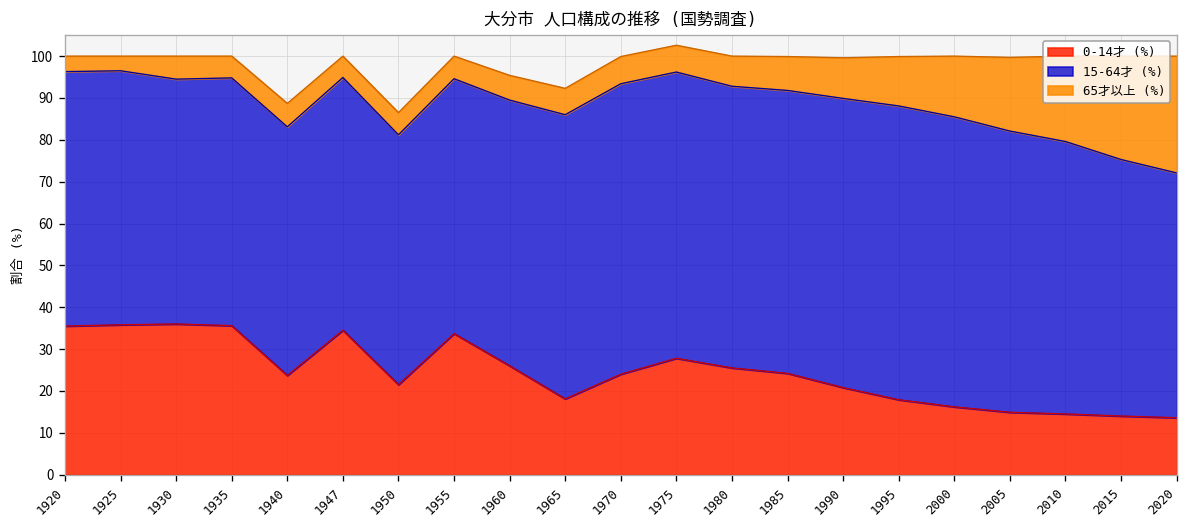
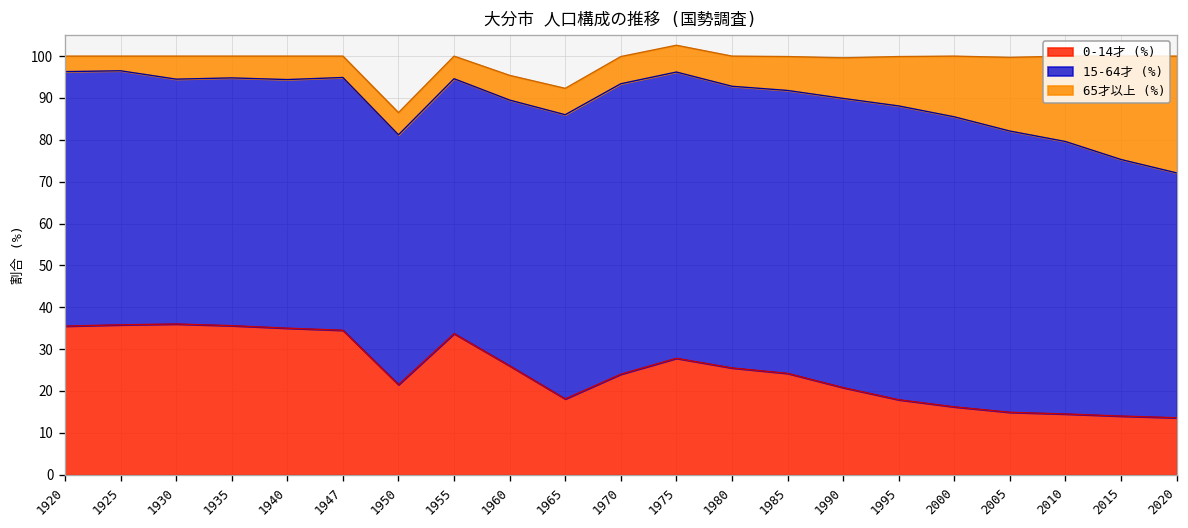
  {
    "0-14才 (%)": {
      "1920": 36,
      "1925": 36,
      "1930": 36,
      "1935": 36,
-     "1940": 24,
+     "1940": 35,
      "1947": 35,
      "1950": 22,
      "1955": 34,
      "1960": 26,
      "1965": 18,
      "1970": 24,
      "1975": 28,
      "1980": 26,
      "1985": 24,
      "1990": 21,
      "1995": 18,
      "2000": 16,
      "2005": 15,
      "2010": 15,
      "2015": 14,
      "2020": 14
    },
    "15-64才 (%)": {
      "1920": 61,
      "1925": 61,
      "1930": 59,
      "1935": 59,
      "1940": 59,
      "1947": 60,
      "1950": 60,
      "1955": 61,
      "1960": 64,
      "1965": 68,
      "1970": 69,
      "1975": 68,
      "1980": 67,
      "1985": 68,
      "1990": 69,
      "1995": 70,
      "2000": 69,
      "2005": 67,
      "2010": 65,
      "2015": 61,
      "2020": 58
    },
    "65才以上 (%)": {
      "1920": 4,
      "1925": 4,
      "1930": 6,
      "1935": 5,
      "1940": 6,
      "1947": 5,
      "1950": 5,
      "1955": 5,
      "1960": 6,
      "1965": 6,
      "1970": 7,
      "1975": 6,
      "1980": 7,
      "1985": 8,
      "1990": 10,
      "1995": 12,
      "2000": 15,
      "2005": 18,
      "2020": 28
    }
  }
